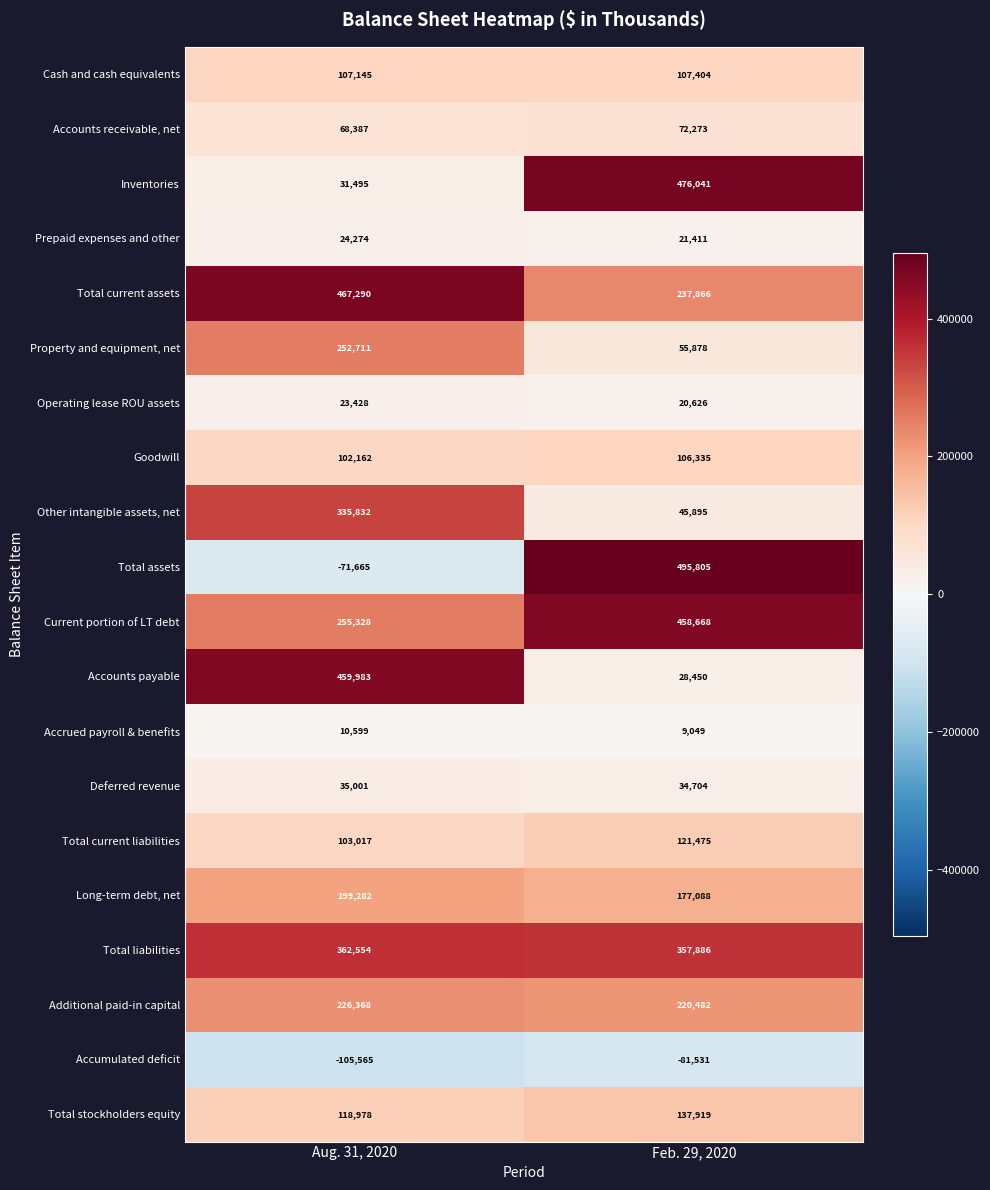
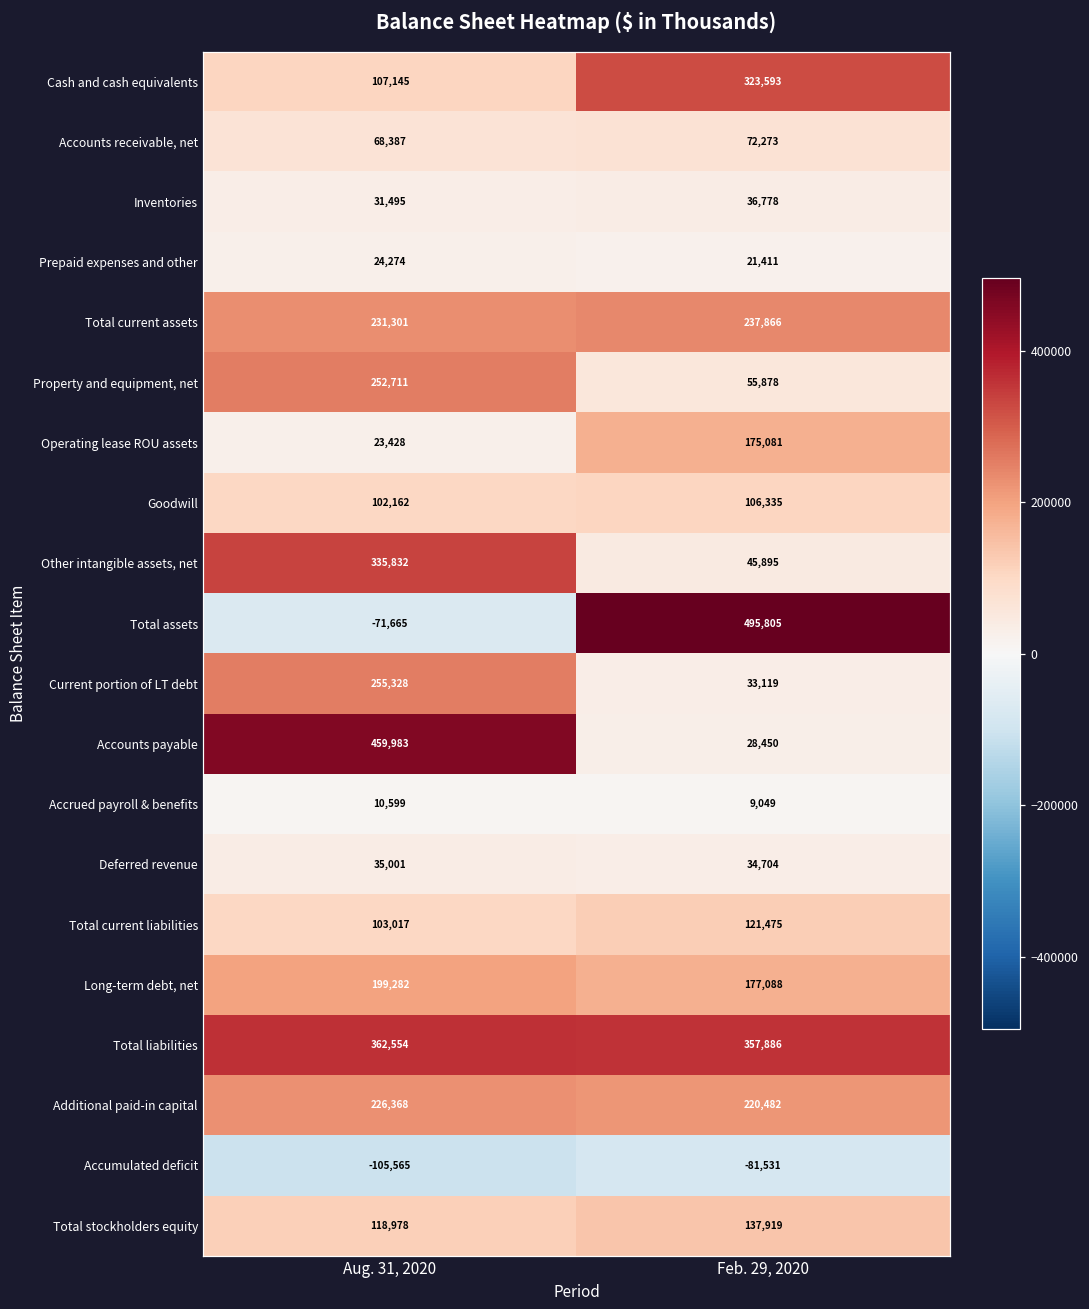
  {
    "Cash and cash equivalents": {
      "Aug. 31, 2020": "107,145",
-     "Feb. 29, 2020": "107,404"
+     "Feb. 29, 2020": "323,593"
    },
    "Accounts receivable, net": {
      "Aug. 31, 2020": "68,387",
      "Feb. 29, 2020": "72,273"
    },
    "Inventories": {
      "Aug. 31, 2020": "31,495",
-     "Feb. 29, 2020": "476,041"
+     "Feb. 29, 2020": "36,778"
    },
    "Prepaid expenses and other": {
      "Aug. 31, 2020": "24,274",
      "Feb. 29, 2020": "21,411"
    },
    "Total current assets": {
-     "Aug. 31, 2020": "467,290",
+     "Aug. 31, 2020": "231,301",
      "Feb. 29, 2020": "237,866"
    },
    "Property and equipment, net": {
      "Aug. 31, 2020": "252,711",
      "Feb. 29, 2020": "55,878"
    },
    "Operating lease ROU assets": {
      "Aug. 31, 2020": "23,428",
-     "Feb. 29, 2020": "20,626"
+     "Feb. 29, 2020": "175,081"
    },
    "Goodwill": {
      "Aug. 31, 2020": "102,162",
      "Feb. 29, 2020": "106,335"
    },
    "Other intangible assets, net": {
      "Aug. 31, 2020": "335,832",
      "Feb. 29, 2020": "45,895"
    },
    "Total assets": {
      "Aug. 31, 2020": "-71,665",
      "Feb. 29, 2020": "495,805"
    },
    "Current portion of LT debt": {
      "Aug. 31, 2020": "255,328",
-     "Feb. 29, 2020": "458,668"
+     "Feb. 29, 2020": "33,119"
    },
    "Accounts payable": {
      "Aug. 31, 2020": "459,983",
      "Feb. 29, 2020": "28,450"
    },
    "Accrued payroll & benefits": {
      "Aug. 31, 2020": "10,599",
      "Feb. 29, 2020": "9,049"
    },
    "Deferred revenue": {
      "Aug. 31, 2020": "35,001",
      "Feb. 29, 2020": "34,704"
    },
    "Total current liabilities": {
      "Aug. 31, 2020": "103,017",
      "Feb. 29, 2020": "121,475"
    },
    "Long-term debt, net": {
      "Aug. 31, 2020": "199,282",
      "Feb. 29, 2020": "177,088"
    },
    "Total liabilities": {
      "Aug. 31, 2020": "362,554",
      "Feb. 29, 2020": "357,886"
    },
    "Additional paid-in capital": {
      "Aug. 31, 2020": "226,368",
      "Feb. 29, 2020": "220,482"
    },
    "Accumulated deficit": {
      "Aug. 31, 2020": "-105,565",
      "Feb. 29, 2020": "-81,531"
    },
    "Total stockholders equity": {
      "Aug. 31, 2020": "118,978",
      "Feb. 29, 2020": "137,919"
    }
  }
